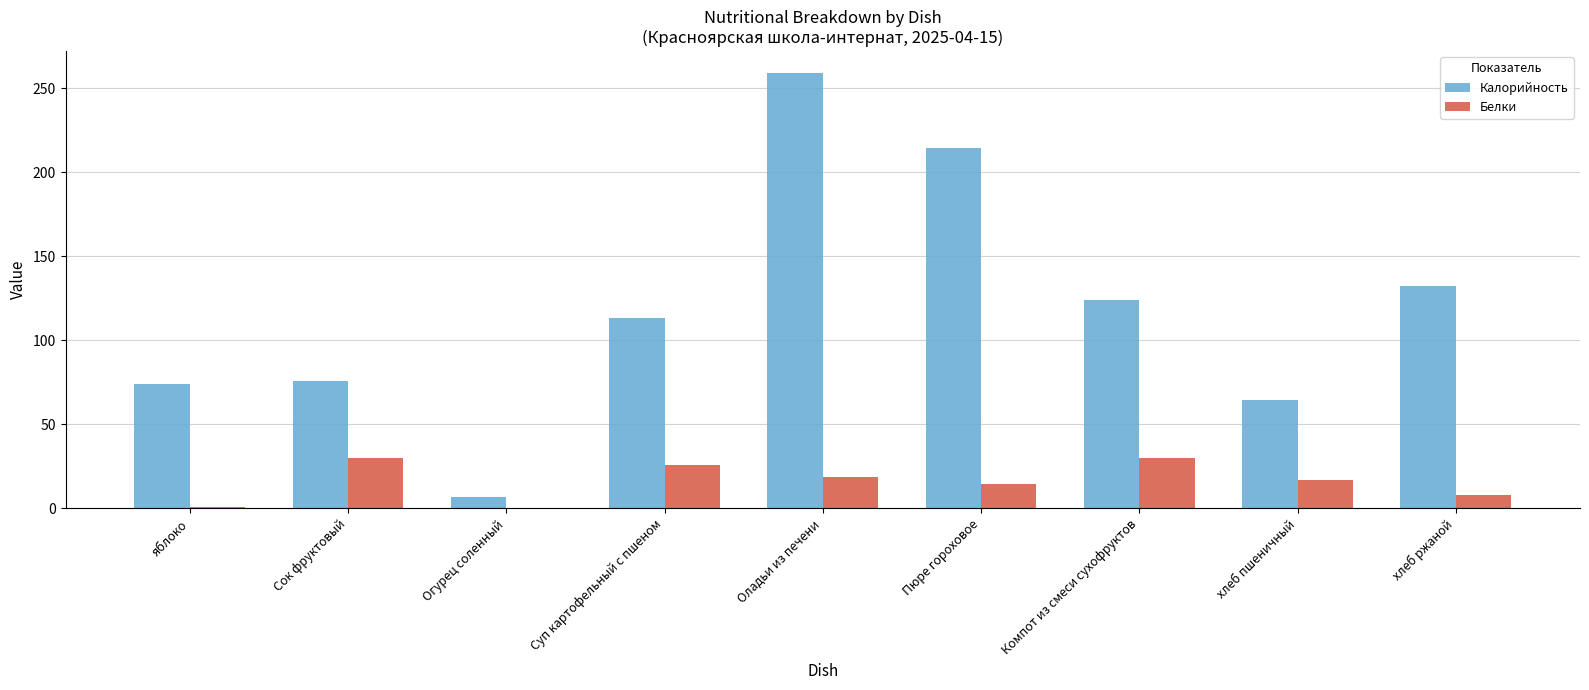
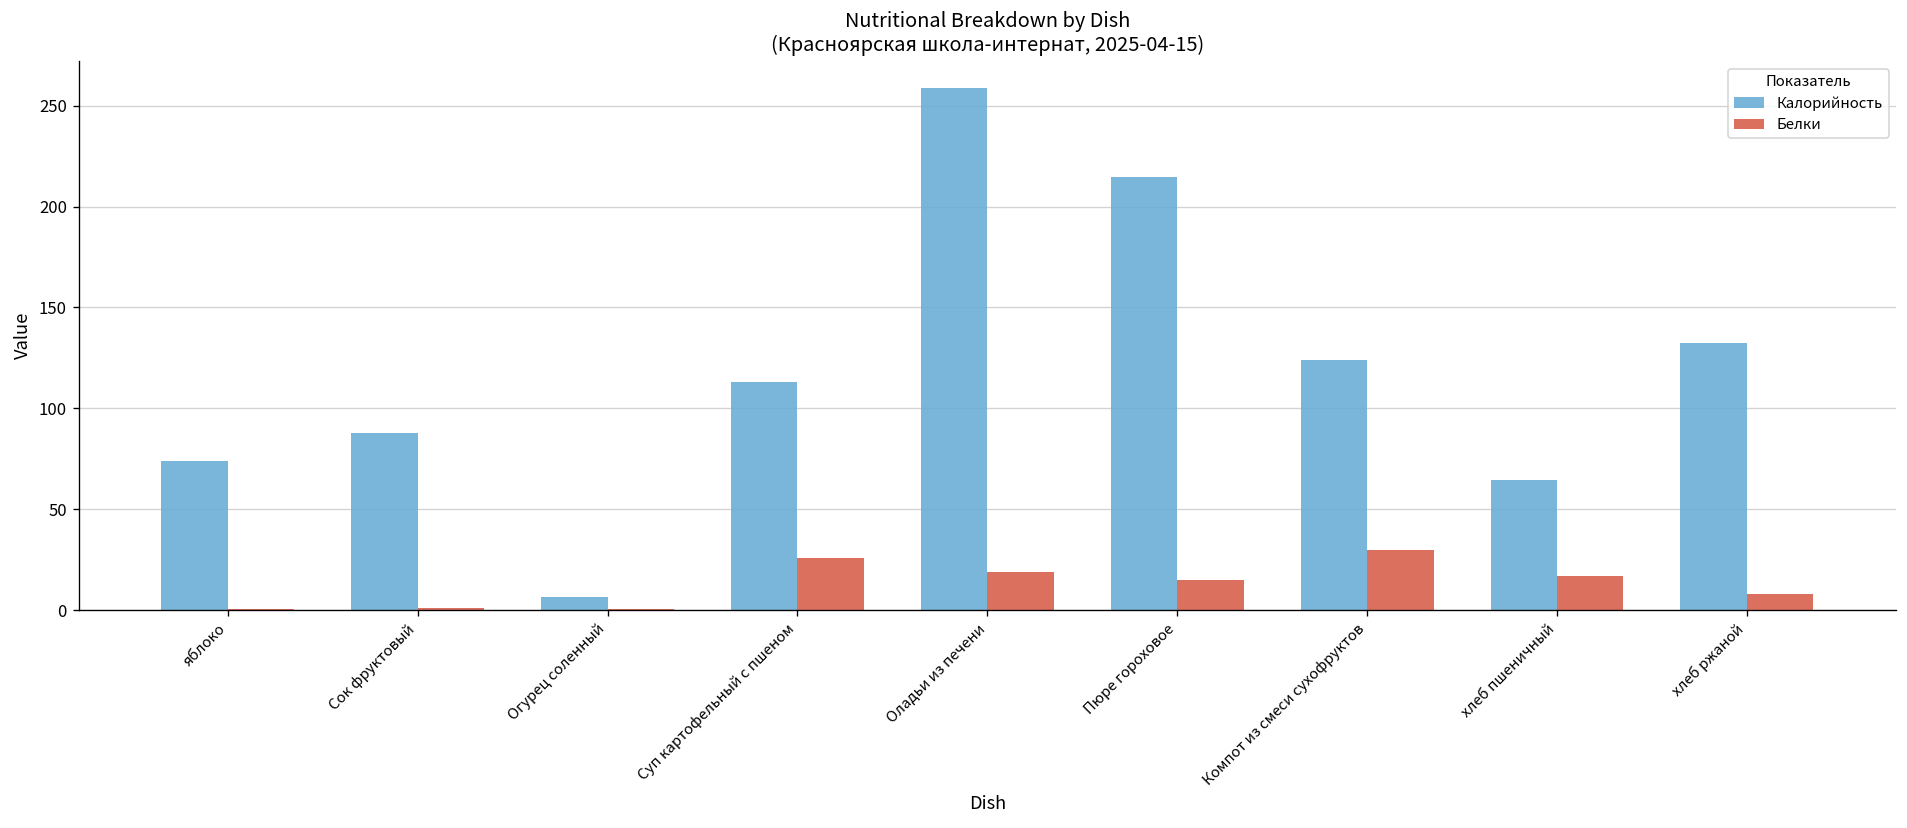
  {
    "Калорийность": {
      "яблоко": 74,
-     "Сок фруктовый": 76,
+     "Сок фруктовый": 88,
      "Огурец соленный": 7,
      "Суп картофельный с пшеном": 113,
      "Оладьи из печени": 259,
      "Пюре гороховое": 215,
      "Компот из смеси сухофруктов": 124,
      "хлеб пшеничный": 65,
      "хлеб ржаной": 132
    },
    "Белки": {
-     "Сок фруктовый": 30,
+     "Сок фруктовый": 1,
      "Суп картофельный с пшеном": 26,
      "Оладьи из печени": 19,
      "Пюре гороховое": 15,
      "Компот из смеси сухофруктов": 30,
      "хлеб пшеничный": 17,
      "хлеб ржаной": 8
    }
  }
